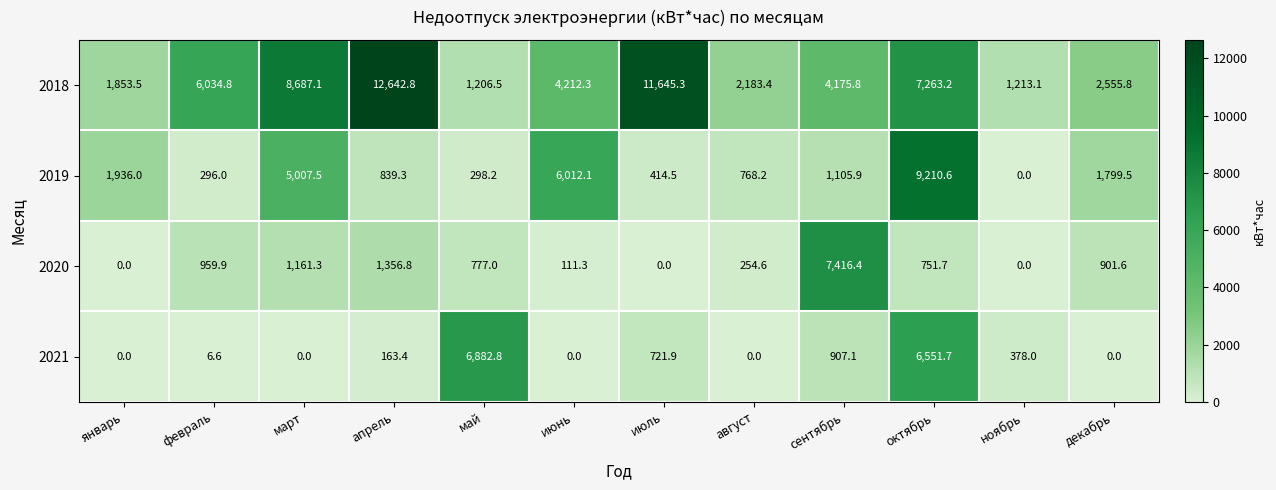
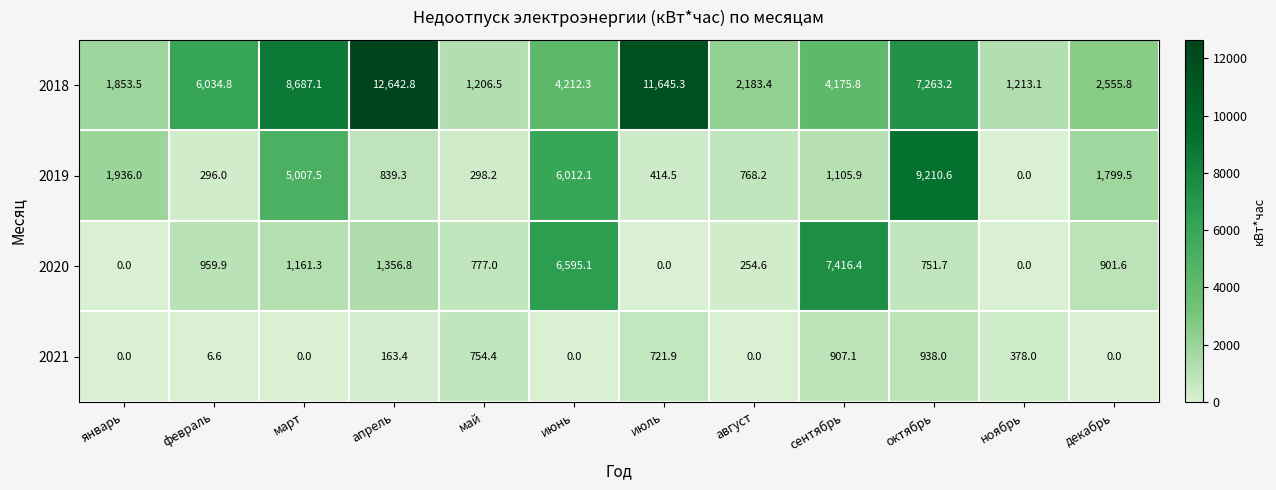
  {
    "2018": {
      "январь": "1,853.5",
      "февраль": "6,034.8",
      "март": "8,687.1",
      "апрель": "12,642.8",
      "май": "1,206.5",
      "июнь": "4,212.3",
      "июль": "11,645.3",
      "август": "2,183.4",
      "сентябрь": "4,175.8",
      "октябрь": "7,263.2",
      "ноябрь": "1,213.1",
      "декабрь": "2,555.8"
    },
    "2019": {
      "январь": "1,936.0",
      "февраль": "296.0",
      "март": "5,007.5",
      "апрель": "839.3",
      "май": "298.2",
      "июнь": "6,012.1",
      "июль": "414.5",
      "август": "768.2",
      "сентябрь": "1,105.9",
      "октябрь": "9,210.6",
      "ноябрь": "0.0",
      "декабрь": "1,799.5"
    },
    "2020": {
      "январь": "0.0",
      "февраль": "959.9",
      "март": "1,161.3",
      "апрель": "1,356.8",
      "май": "777.0",
-     "июнь": "111.3",
+     "июнь": "6,595.1",
      "июль": "0.0",
      "август": "254.6",
      "сентябрь": "7,416.4",
      "октябрь": "751.7",
      "ноябрь": "0.0",
      "декабрь": "901.6"
    },
    "2021": {
      "январь": "0.0",
      "февраль": "6.6",
      "март": "0.0",
      "апрель": "163.4",
-     "май": "6,882.8",
+     "май": "754.4",
      "июнь": "0.0",
      "июль": "721.9",
      "август": "0.0",
      "сентябрь": "907.1",
-     "октябрь": "6,551.7",
+     "октябрь": "938.0",
      "ноябрь": "378.0",
      "декабрь": "0.0"
    }
  }
